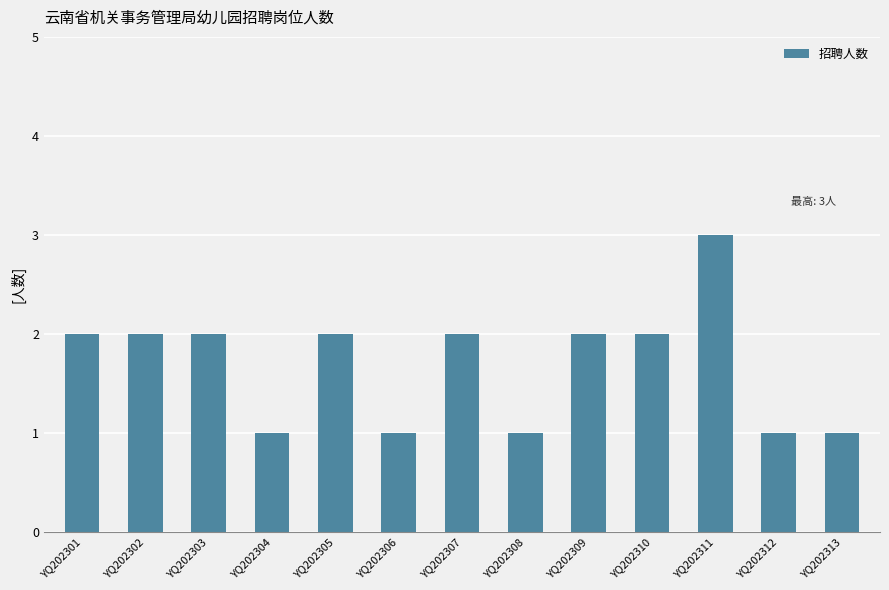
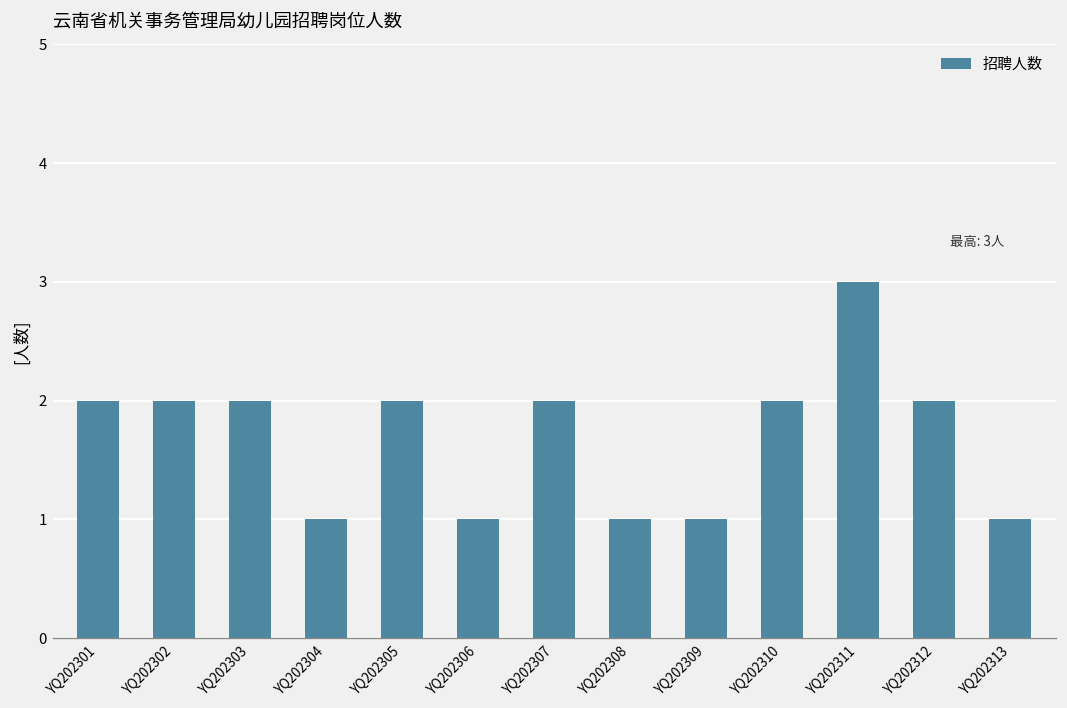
  {
    "YQ202301": 2,
    "YQ202302": 2,
    "YQ202303": 2,
    "YQ202304": 1,
    "YQ202305": 2,
    "YQ202306": 1,
    "YQ202307": 2,
    "YQ202308": 1,
-   "YQ202309": 2,
+   "YQ202309": 1,
    "YQ202310": 2,
    "YQ202311": 3,
-   "YQ202312": 1,
+   "YQ202312": 2,
    "YQ202313": 1
  }
